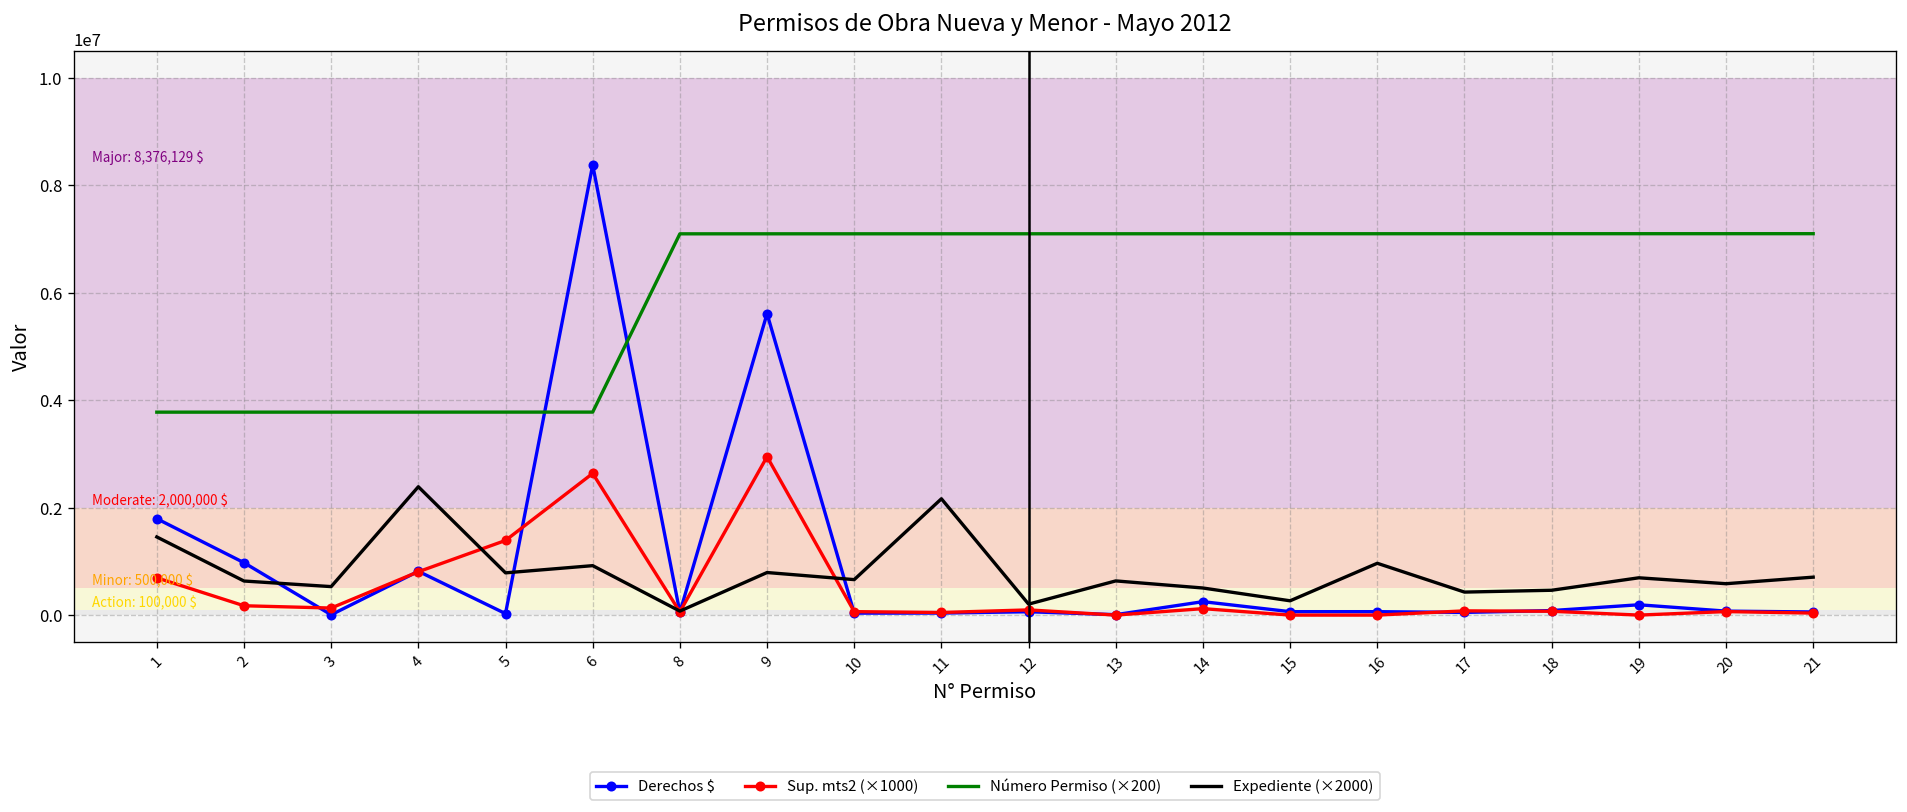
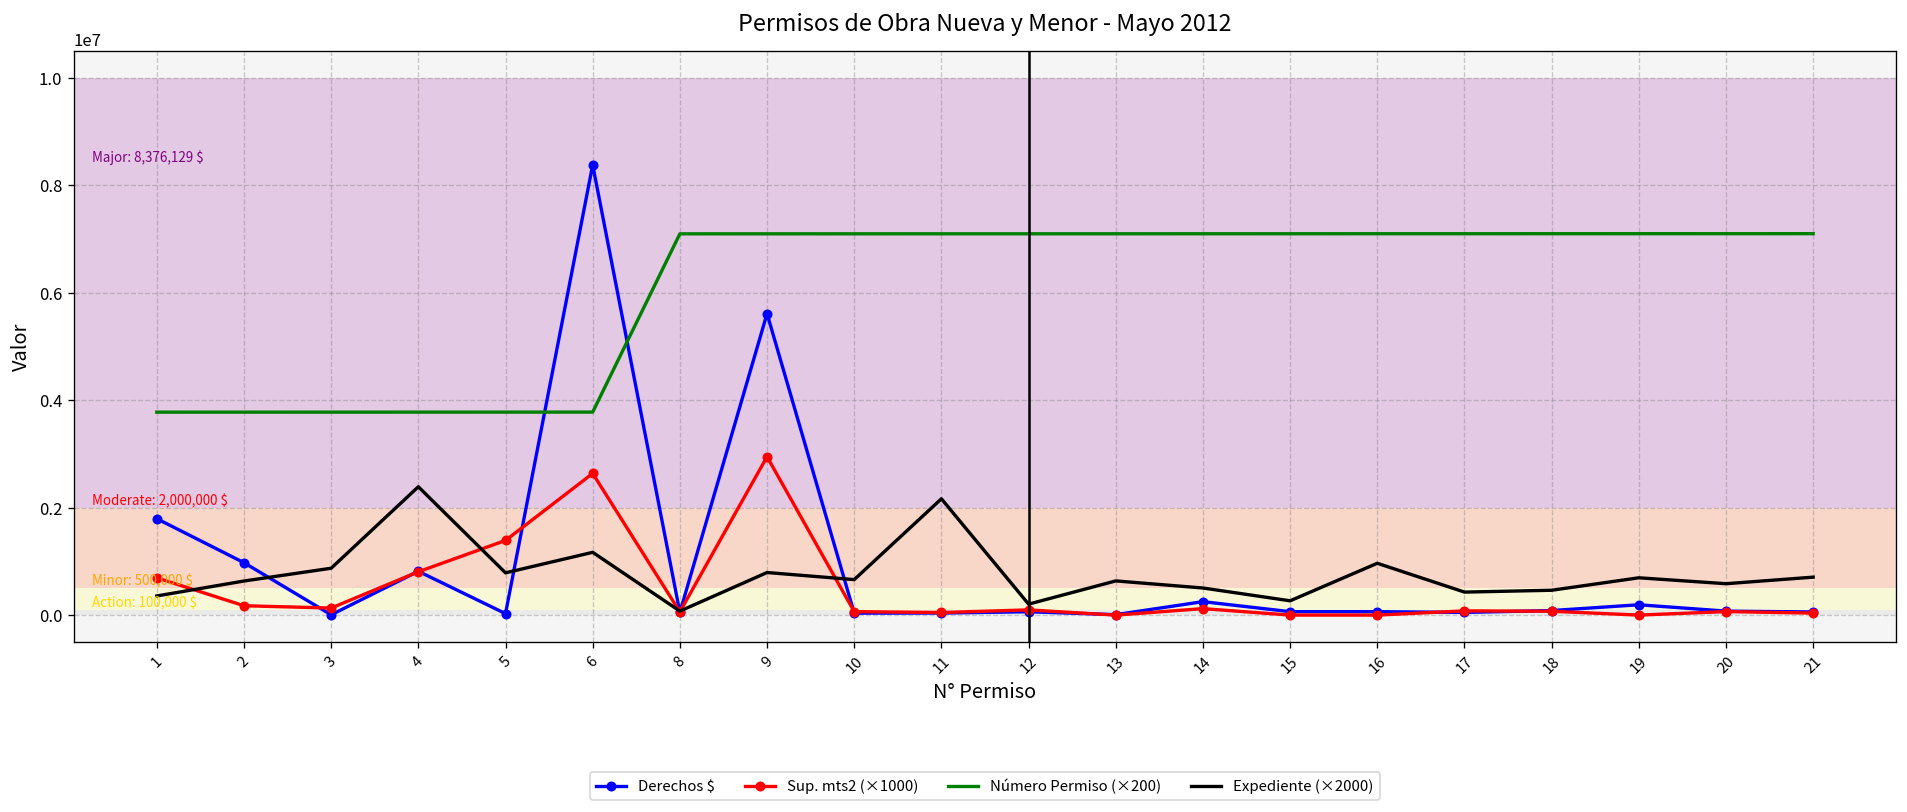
  {
    "Derechos $": {
      "2": 1000000,
      "3": 0,
      "5": 0,
      "6": 8400000,
      "9": 5600000,
      "14": 200000,
      "15": 100000,
      "16": 100000,
      "19": 200000
    },
    "Sup. mts2 (×1000)": {
      "2": 200000,
      "3": 100000,
      "5": 1400000,
      "6": 2600000,
      "9": 2900000,
      "14": 100000,
      "15": 0,
      "16": 0,
      "19": 0
    },
    "Número Permiso (×200)": {
      "1": 3800000,
      "2": 3800000,
      "3": 3800000,
      "4": 3800000,
      "5": 3800000,
      "6": 3800000,
      "8": 7100000,
      "9": 7100000,
      "10": 7100000,
      "11": 7100000,
      "12": 7100000,
      "13": 7100000,
      "14": 7100000,
      "15": 7100000,
      "16": 7100000,
      "17": 7100000,
      "18": 7100000,
      "19": 7100000,
      "20": 7100000,
      "21": 7100000
    },
    "Expediente (×2000)": {
-     "1": 1500000,
+     "1": 400000,
      "2": 600000,
-     "3": 500000,
+     "3": 900000,
      "4": 2400000,
      "5": 800000,
-     "6": 900000,
+     "6": 1200000,
      "9": 800000,
      "10": 700000,
      "11": 2200000,
      "12": 200000,
      "13": 600000,
      "14": 500000,
      "15": 300000,
      "16": 1000000,
      "17": 400000,
      "18": 500000,
      "19": 700000,
      "20": 600000,
      "21": 700000
    }
  }
